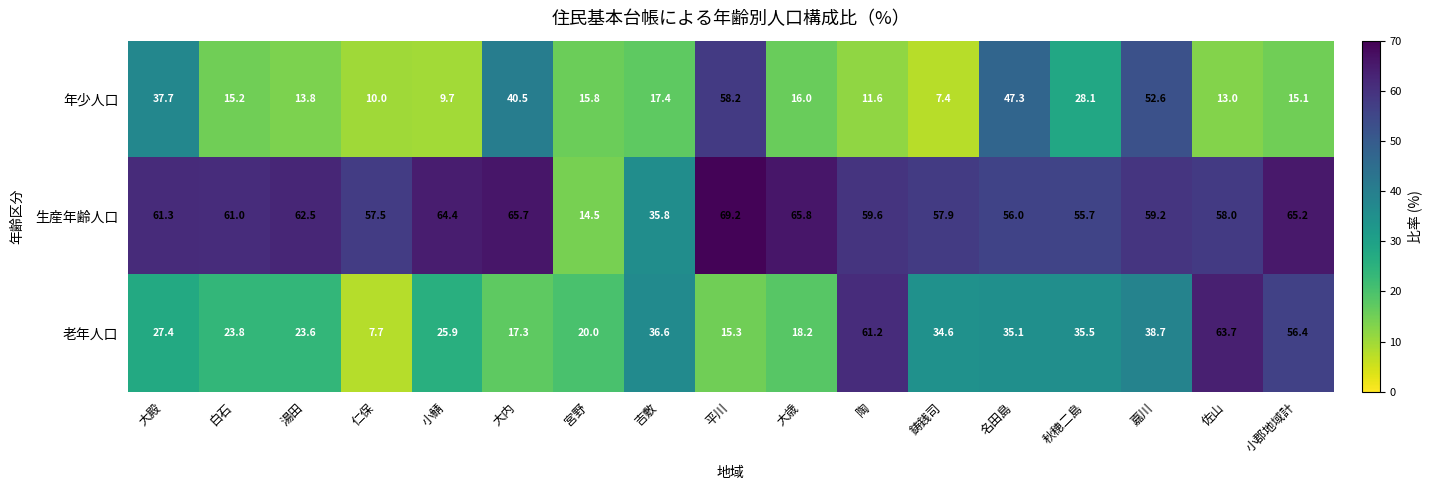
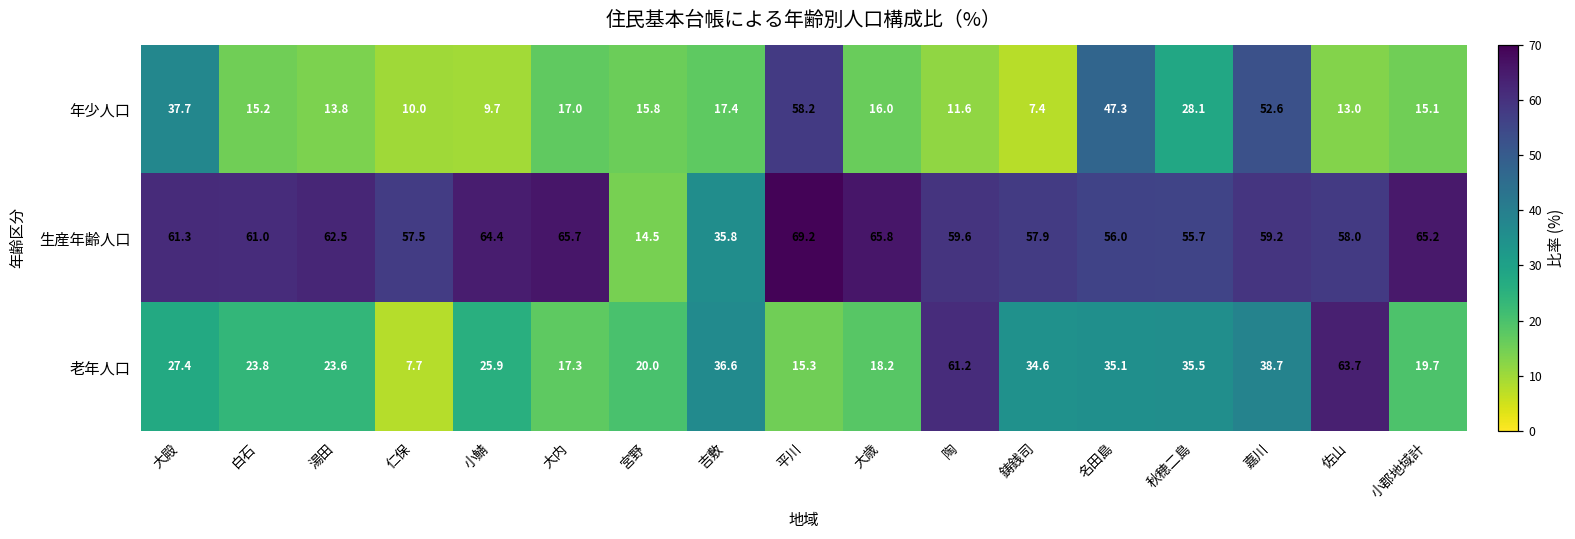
  {
    "年少人口": {
      "大殿": 37.7,
      "白石": 15.2,
      "湯田": 13.8,
      "仁保": 10.0,
      "小鯖": 9.7,
-     "大内": 40.5,
+     "大内": 17.0,
      "宮野": 15.8,
      "吉敷": 17.4,
      "平川": 58.2,
      "大歳": 16.0,
      "陶": 11.6,
      "鋳銭司": 7.4,
      "名田島": 47.3,
      "秋穂二島": 28.1,
      "嘉川": 52.6,
      "佐山": 13.0,
      "小郡地域計": 15.1
    },
    "生産年齢人口": {
      "大殿": 61.3,
      "白石": 61.0,
      "湯田": 62.5,
      "仁保": 57.5,
      "小鯖": 64.4,
      "大内": 65.7,
      "宮野": 14.5,
      "吉敷": 35.8,
      "平川": 69.2,
      "大歳": 65.8,
      "陶": 59.6,
      "鋳銭司": 57.9,
      "名田島": 56.0,
      "秋穂二島": 55.7,
      "嘉川": 59.2,
      "佐山": 58.0,
      "小郡地域計": 65.2
    },
    "老年人口": {
      "大殿": 27.4,
      "白石": 23.8,
      "湯田": 23.6,
      "仁保": 7.7,
      "小鯖": 25.9,
      "大内": 17.3,
      "宮野": 20.0,
      "吉敷": 36.6,
      "平川": 15.3,
      "大歳": 18.2,
      "陶": 61.2,
      "鋳銭司": 34.6,
      "名田島": 35.1,
      "秋穂二島": 35.5,
      "嘉川": 38.7,
      "佐山": 63.7,
-     "小郡地域計": 56.4
+     "小郡地域計": 19.7
    }
  }
